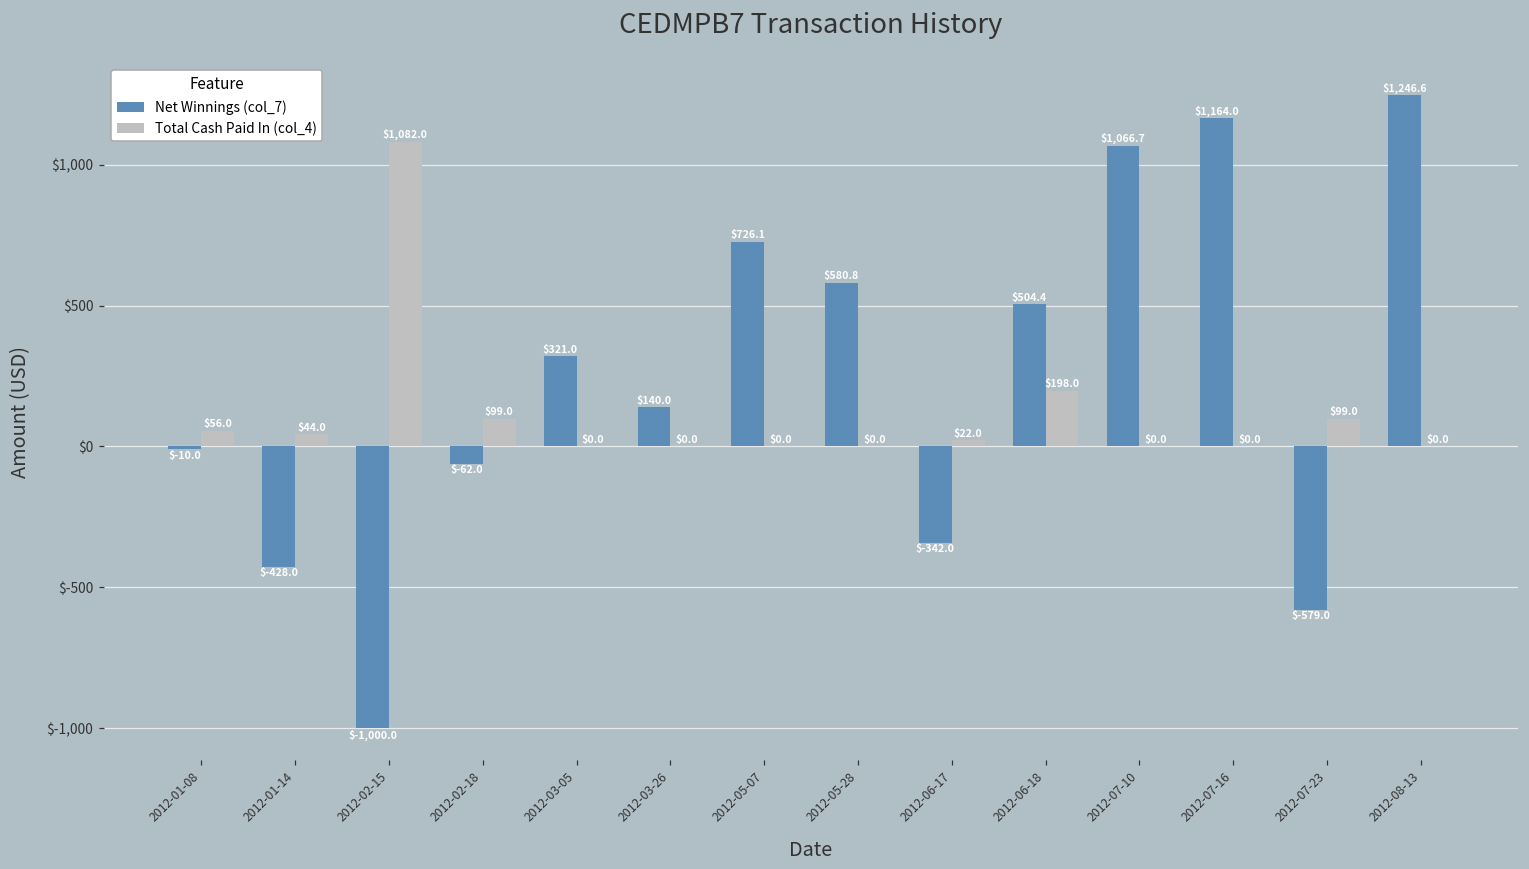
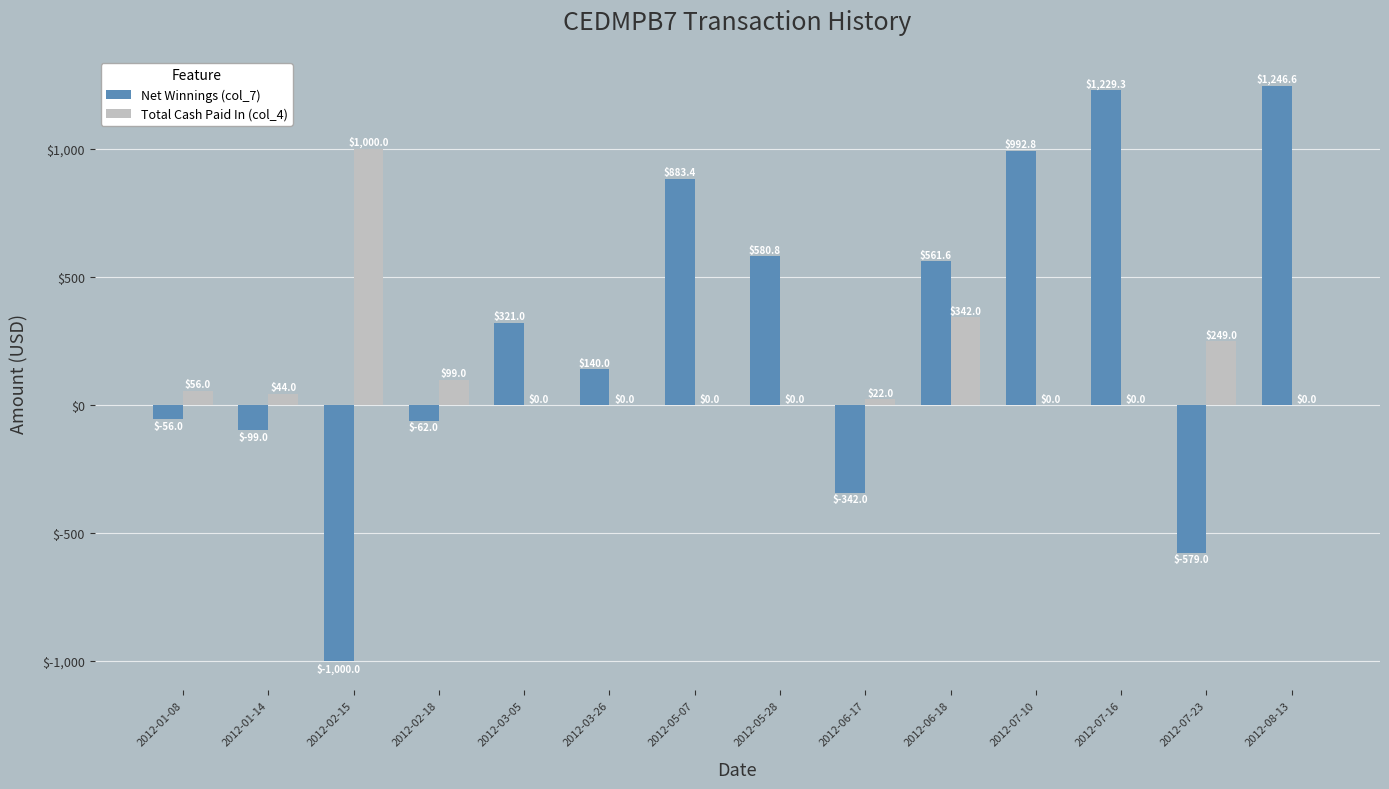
  {
    "Net Winnings (col_7)": {
-     "2012-01-08": "$-10.0",
-     "2012-01-14": "$-428.0",
+     "2012-01-08": "$-56.0",
+     "2012-01-14": "$-99.0",
      "2012-02-15": "$-1,000.0",
      "2012-02-18": "$-62.0",
      "2012-03-05": "$321.0",
      "2012-03-26": "$140.0",
-     "2012-05-07": "$726.1",
+     "2012-05-07": "$883.4",
      "2012-05-28": "$580.8",
      "2012-06-17": "$-342.0",
-     "2012-06-18": "$504.4",
-     "2012-07-10": "$1,066.7",
-     "2012-07-16": "$1,164.0",
+     "2012-06-18": "$561.6",
+     "2012-07-10": "$992.8",
+     "2012-07-16": "$1,229.3",
      "2012-07-23": "$-579.0",
      "2012-08-13": "$1,246.6"
    },
    "Total Cash Paid In (col_4)": {
      "2012-01-08": "$56.0",
      "2012-01-14": "$44.0",
-     "2012-02-15": "$1,082.0",
+     "2012-02-15": "$1,000.0",
      "2012-02-18": "$99.0",
      "2012-03-05": "$0.0",
      "2012-03-26": "$0.0",
      "2012-05-07": "$0.0",
      "2012-05-28": "$0.0",
      "2012-06-17": "$22.0",
-     "2012-06-18": "$198.0",
+     "2012-06-18": "$342.0",
      "2012-07-10": "$0.0",
      "2012-07-16": "$0.0",
-     "2012-07-23": "$99.0",
+     "2012-07-23": "$249.0",
      "2012-08-13": "$0.0"
    }
  }
